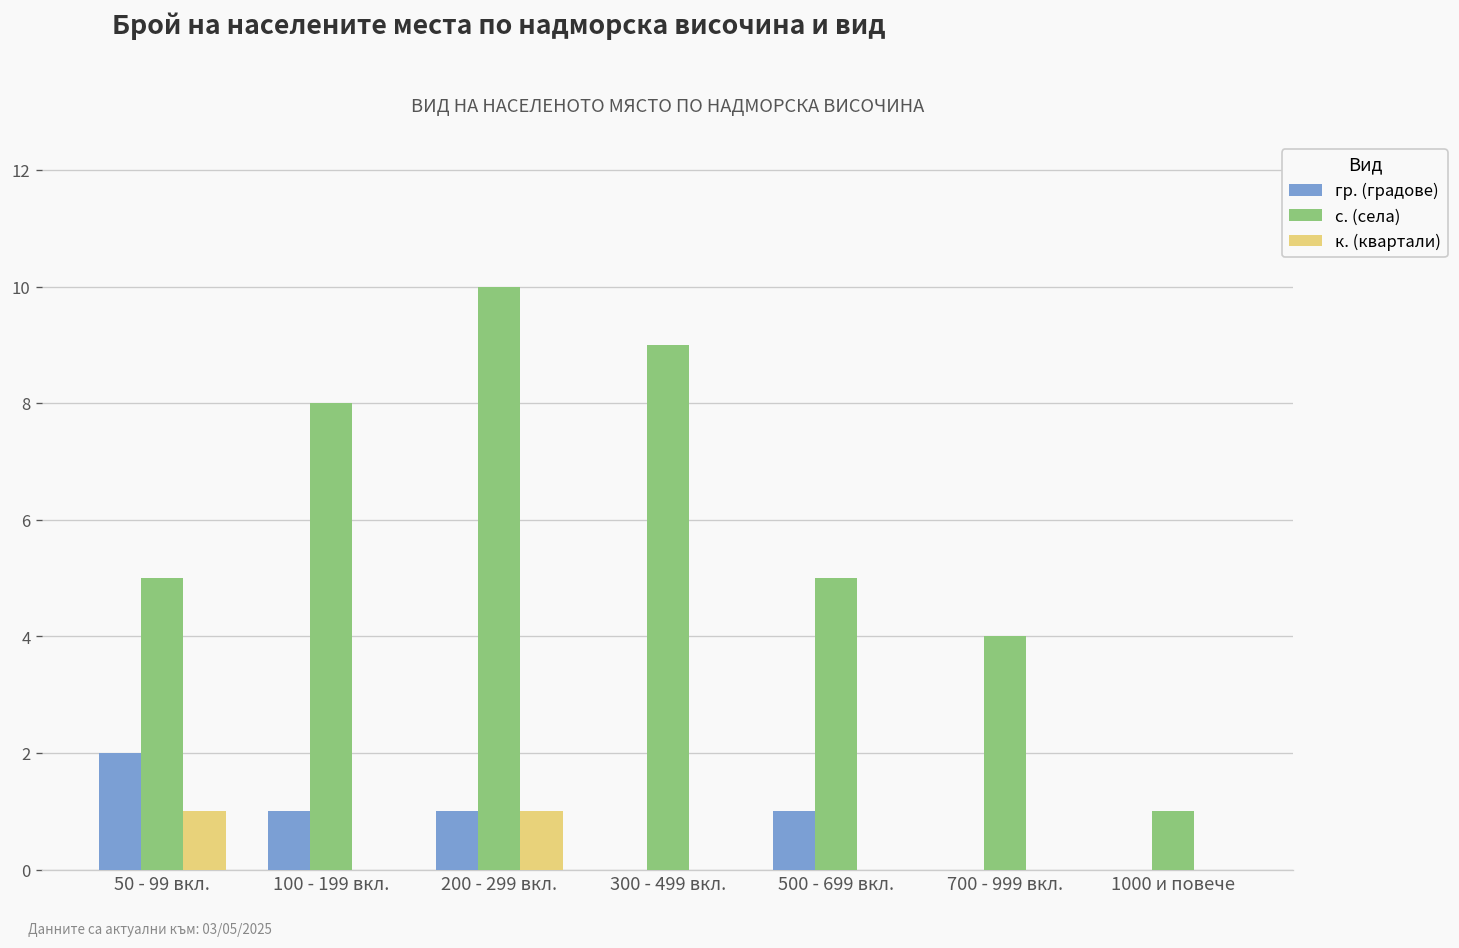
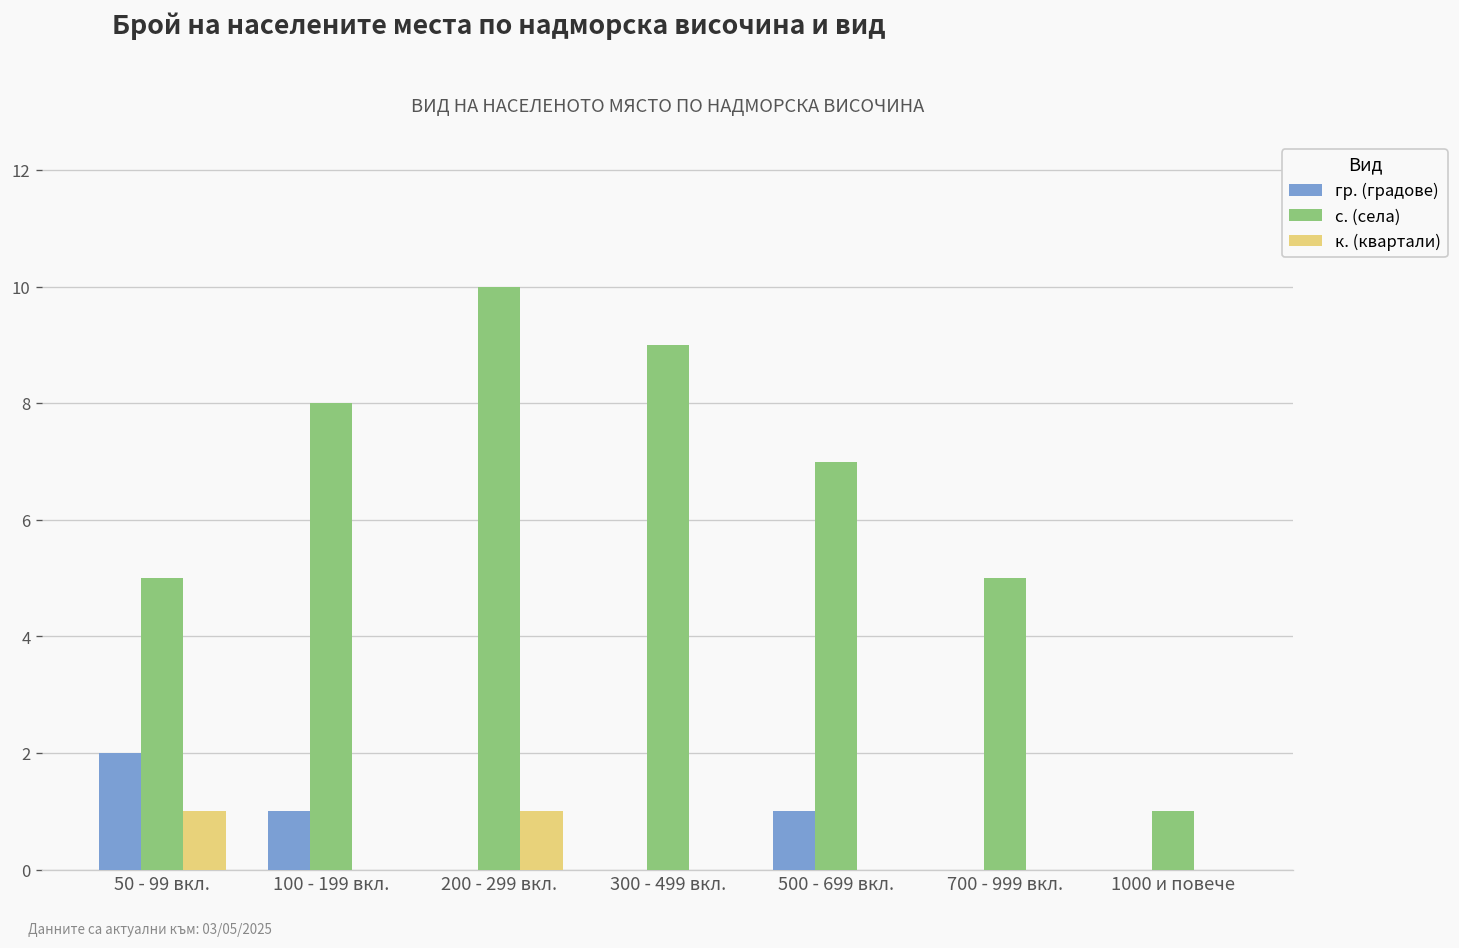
  {
    "гр. (градове)": {
      "50 - 99 вкл.": 2,
      "100 - 199 вкл.": 1,
-     "200 - 299 вкл.": 1,
+     "200 - 299 вкл.": 0,
      "300 - 499 вкл.": 0,
      "500 - 699 вкл.": 1,
      "700 - 999 вкл.": 0,
      "1000 и повече": 0
    },
    "с. (села)": {
      "50 - 99 вкл.": 5,
      "100 - 199 вкл.": 8,
      "200 - 299 вкл.": 10,
      "300 - 499 вкл.": 9,
-     "500 - 699 вкл.": 5,
-     "700 - 999 вкл.": 4,
+     "500 - 699 вкл.": 7,
+     "700 - 999 вкл.": 5,
      "1000 и повече": 1
    },
    "к. (квартали)": {
      "50 - 99 вкл.": 1,
      "100 - 199 вкл.": 0,
      "200 - 299 вкл.": 1,
      "300 - 499 вкл.": 0,
      "500 - 699 вкл.": 0,
      "700 - 999 вкл.": 0,
      "1000 и повече": 0
    }
  }
